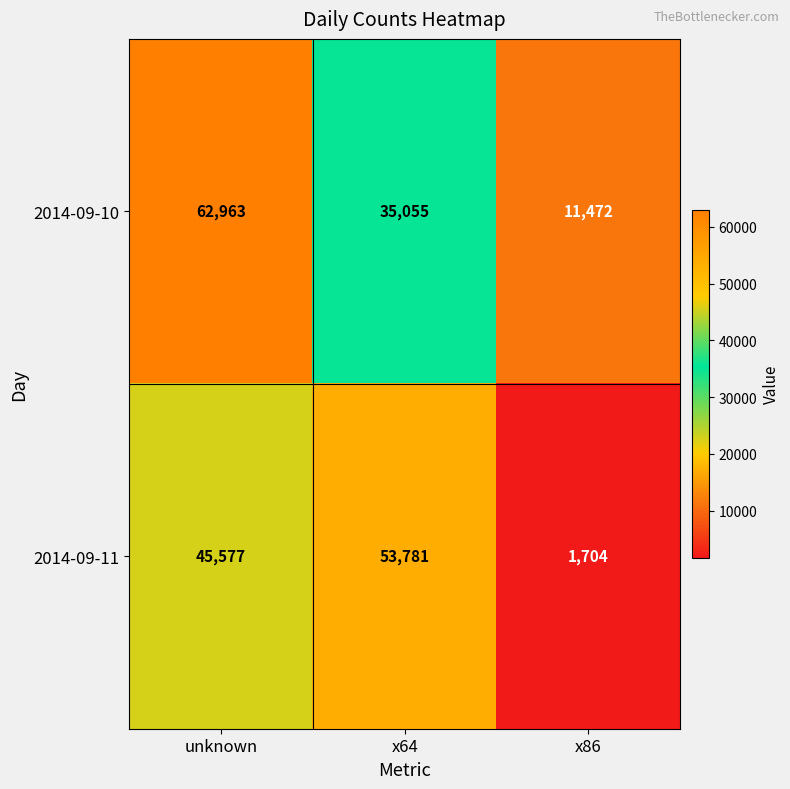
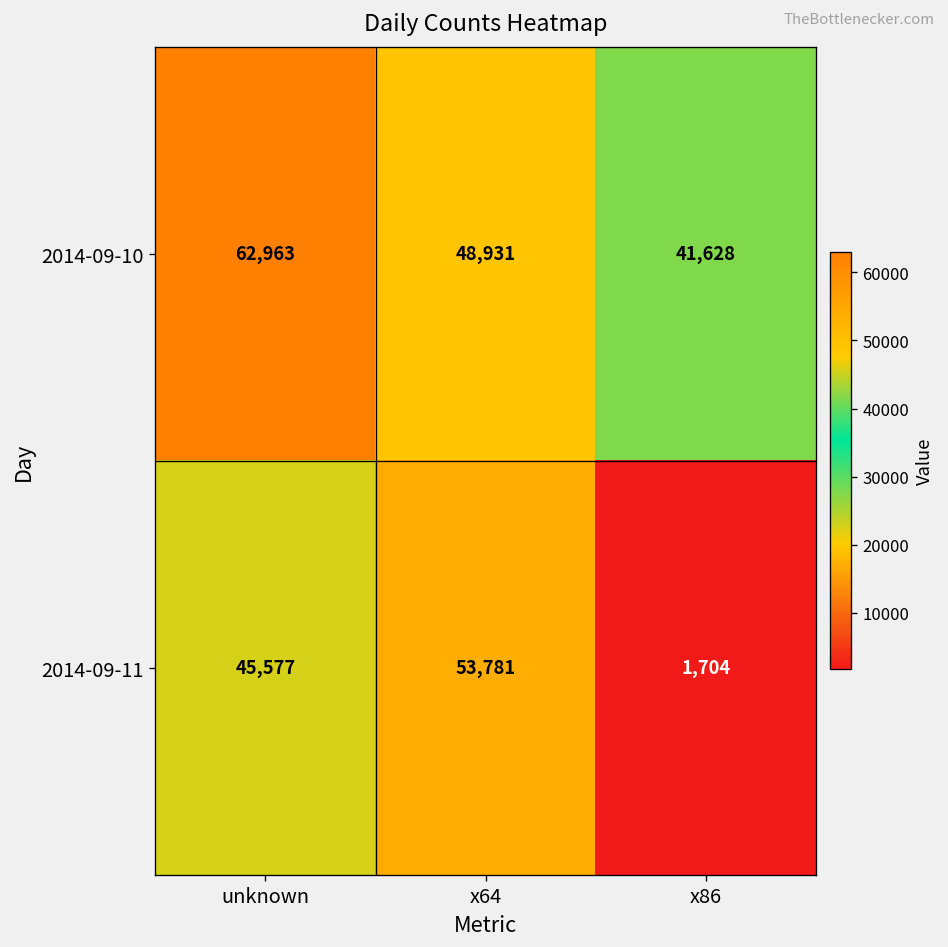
  {
    "2014-09-10": {
      "unknown": "62,963",
-     "x64": "35,055",
-     "x86": "11,472"
+     "x64": "48,931",
+     "x86": "41,628"
    },
    "2014-09-11": {
      "unknown": "45,577",
      "x64": "53,781",
      "x86": "1,704"
    }
  }
